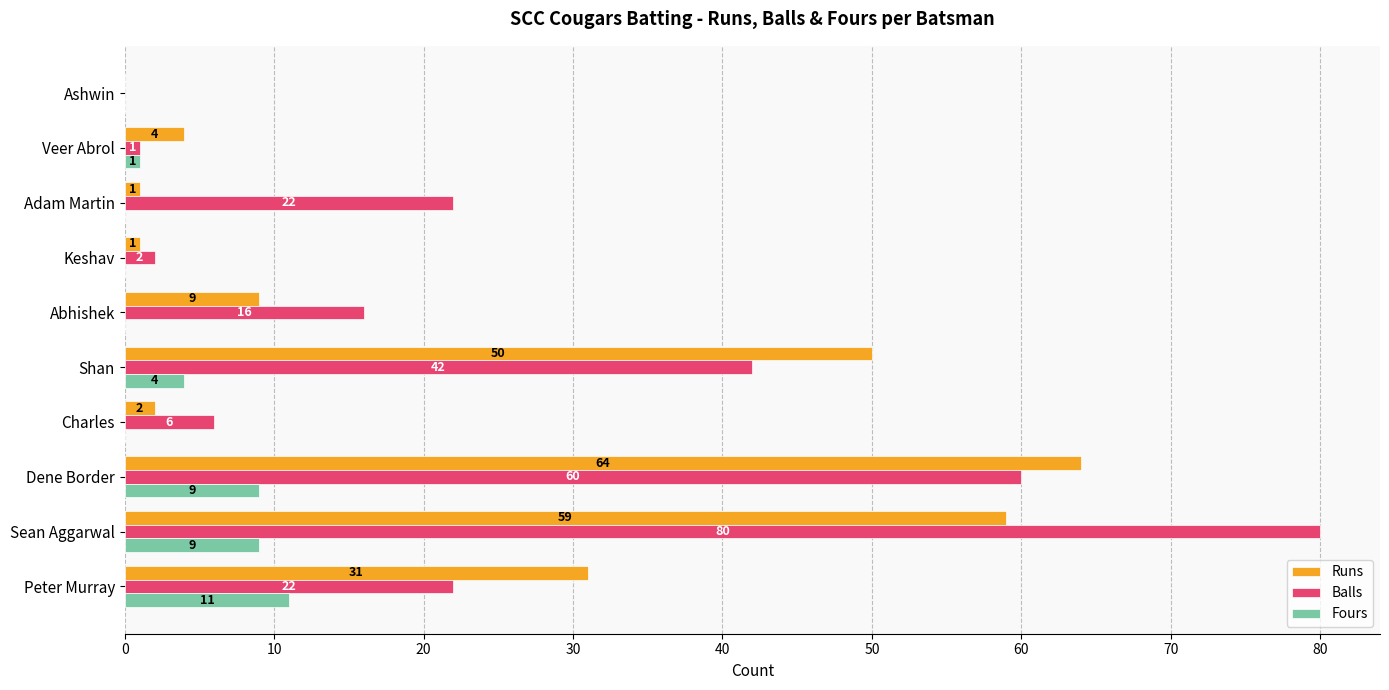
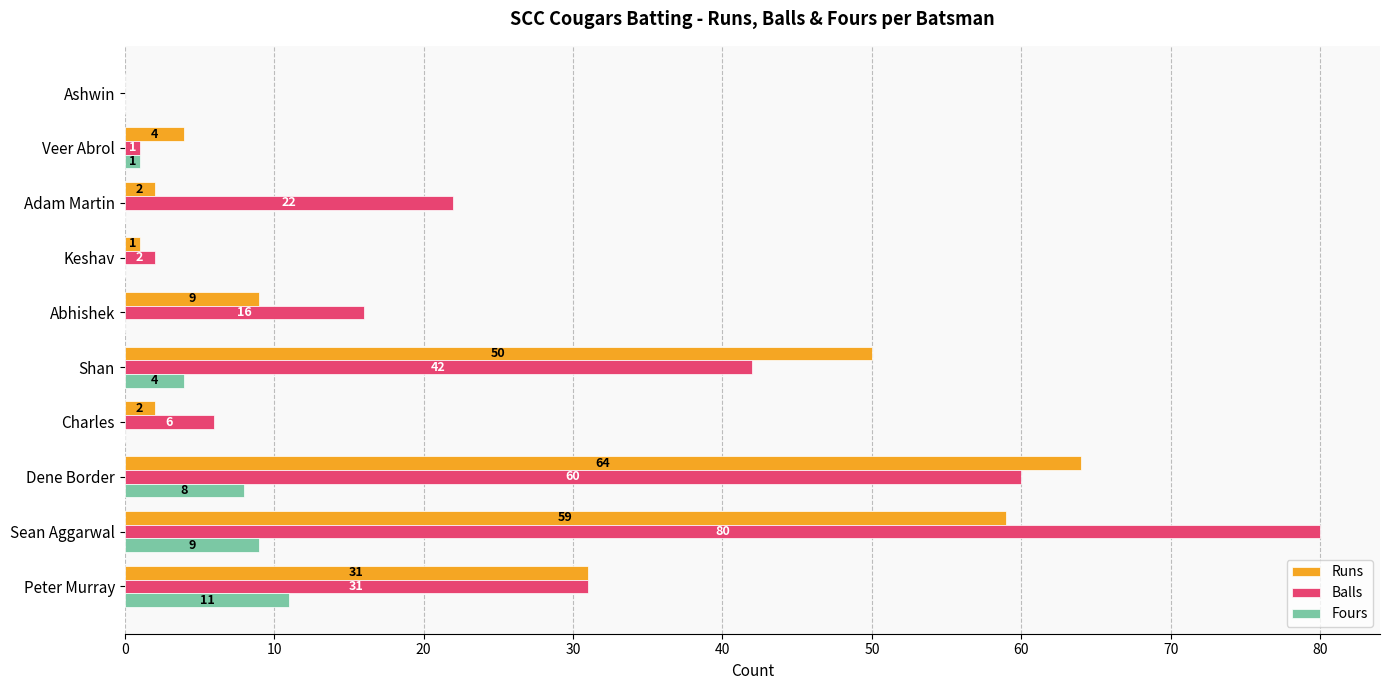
  {
    "Runs": {
      "Veer Abrol": 4,
-     "Adam Martin": 1,
+     "Adam Martin": 2,
      "Keshav": 1,
      "Abhishek": 9,
      "Shan": 50,
      "Charles": 2,
      "Dene Border": 64,
      "Sean Aggarwal": 59,
      "Peter Murray": 31
    },
    "Balls": {
      "Veer Abrol": 1,
      "Adam Martin": 22,
      "Keshav": 2,
      "Abhishek": 16,
      "Shan": 42,
      "Charles": 6,
      "Dene Border": 60,
      "Sean Aggarwal": 80,
-     "Peter Murray": 22
+     "Peter Murray": 31
    },
    "Fours": {
      "Veer Abrol": 1,
      "Shan": 4,
-     "Dene Border": 9,
+     "Dene Border": 8,
      "Sean Aggarwal": 9,
      "Peter Murray": 11
    }
  }
